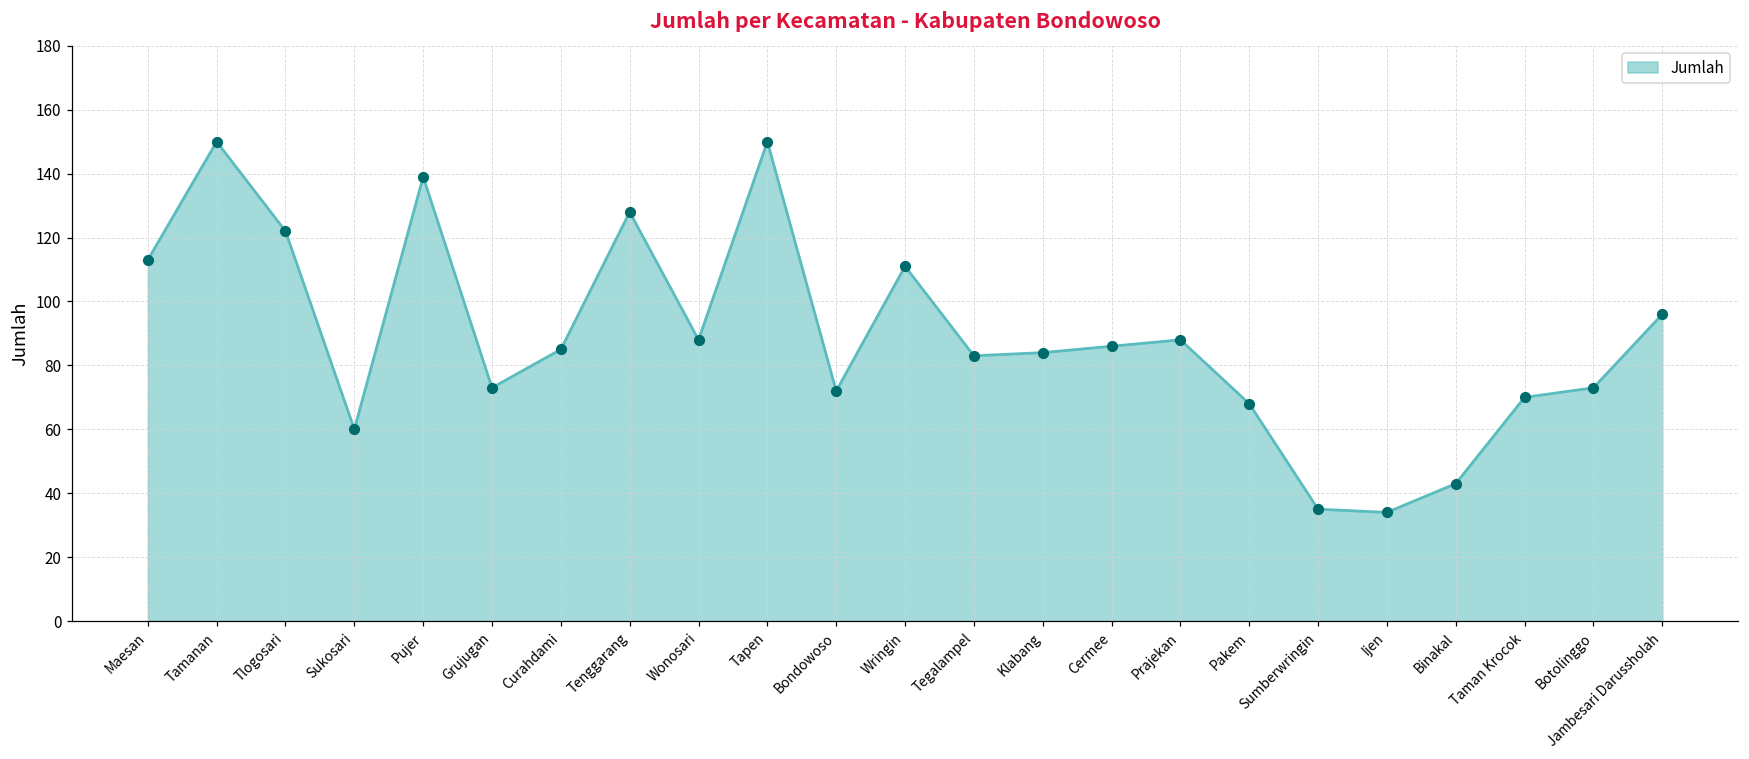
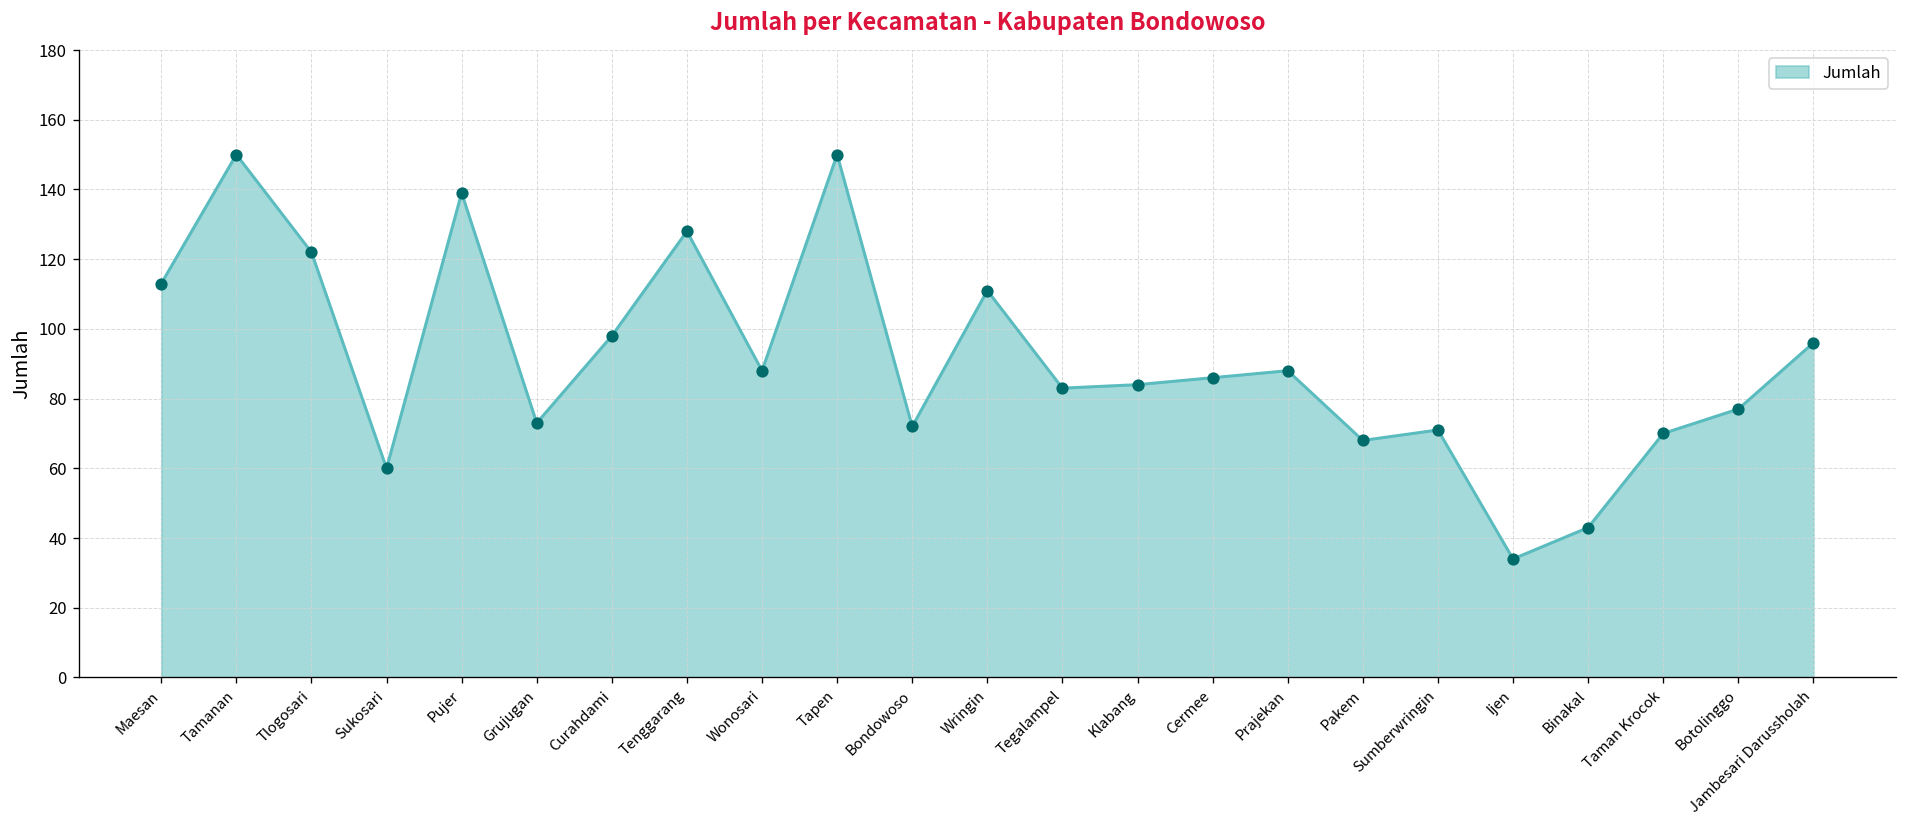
  {
    "Maesan": 113,
    "Tamanan": 150,
    "Tlogosari": 122,
    "Sukosari": 60,
    "Pujer": 139,
    "Grujugan": 73,
-   "Curahdami": 85,
+   "Curahdami": 98,
    "Tenggarang": 128,
    "Wonosari": 88,
    "Tapen": 150,
    "Bondowoso": 72,
    "Wringin": 111,
    "Tegalampel": 83,
    "Klabang": 84,
    "Cermee": 86,
    "Prajekan": 88,
    "Pakem": 68,
-   "Sumberwringin": 35,
+   "Sumberwringin": 71,
    "Ijen": 34,
    "Binakal": 43,
    "Taman Krocok": 70,
-   "Botolinggo": 73,
+   "Botolinggo": 77,
    "Jambesari Darussholah": 96
  }
